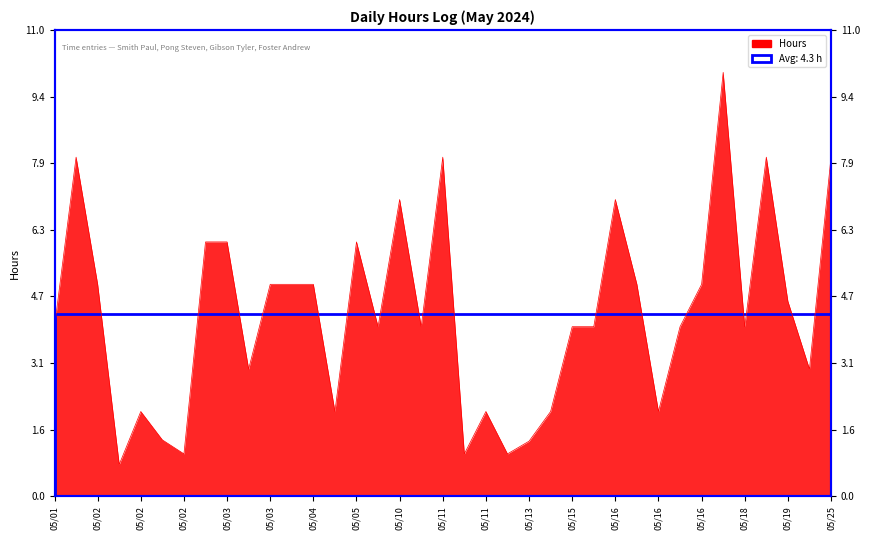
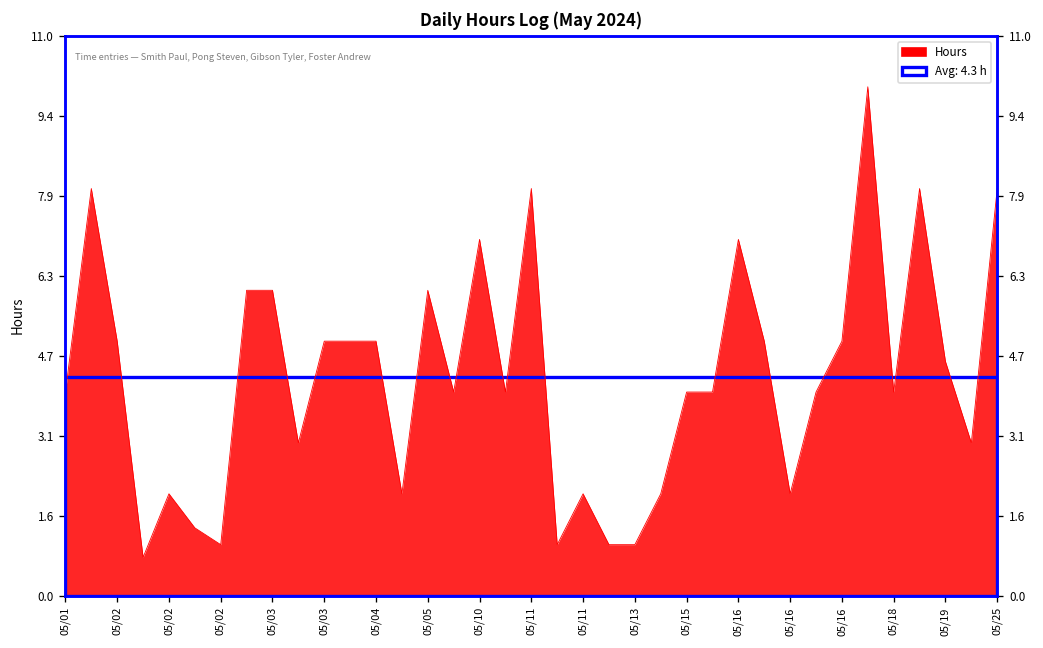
  {
    "05/10": 7.0,
-   "05/13": 1.3,
+   "05/13": 1.0,
    "05/19": 4.6
  }
